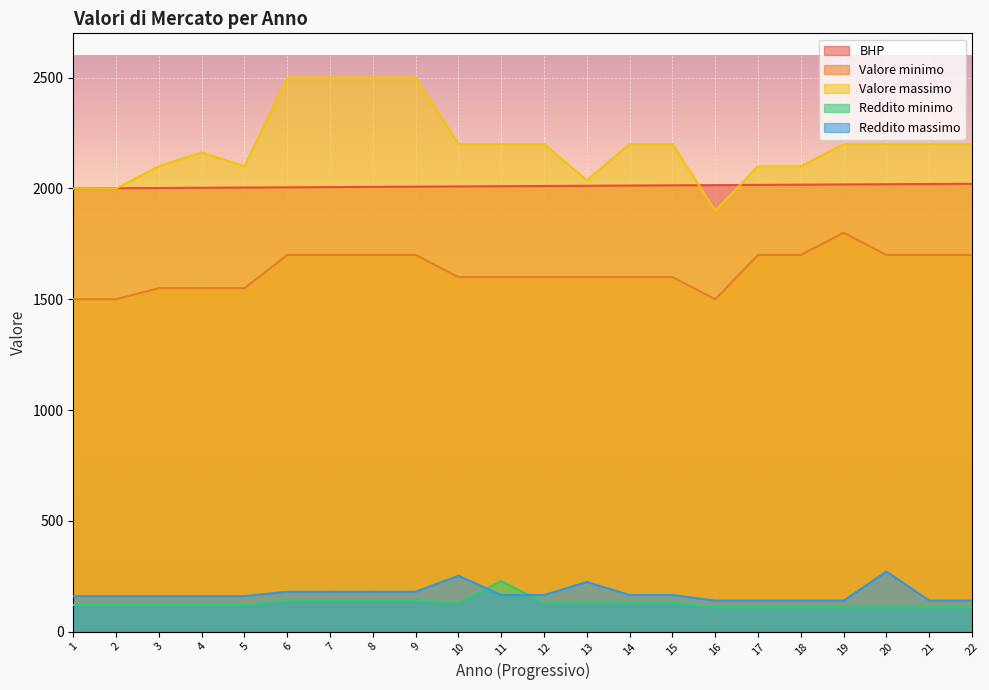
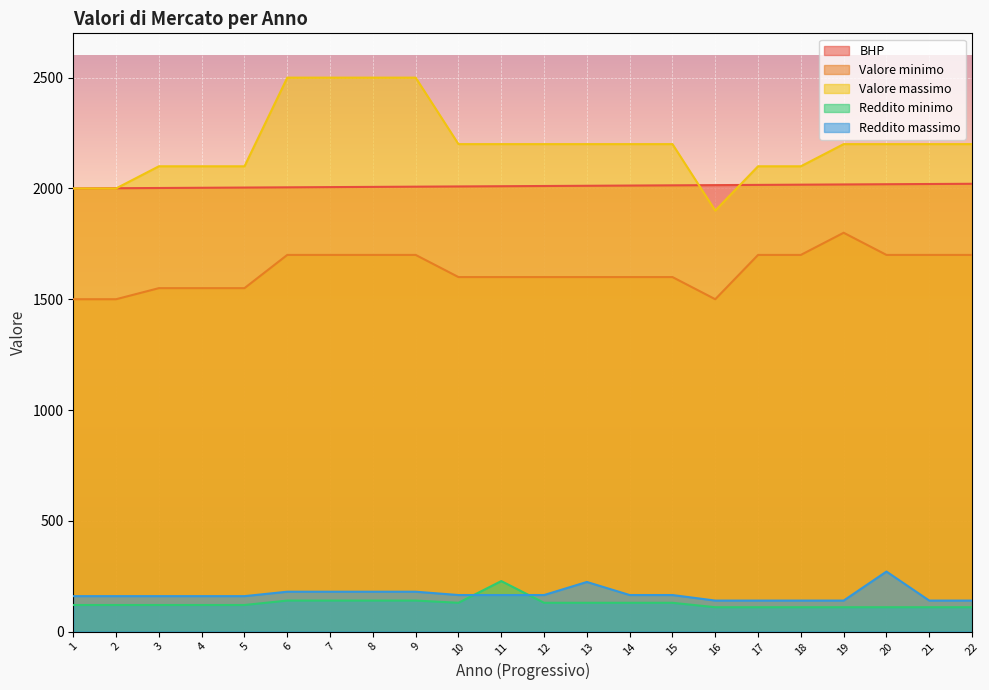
  {
    "Valore massimo": {
      "3": 2100,
-     "4": 2160,
+     "4": 2100,
      "5": 2100,
      "6": 2500,
      "7": 2500,
      "8": 2500,
      "9": 2500,
      "10": 2200,
      "11": 2200,
      "12": 2200,
-     "13": 2040,
+     "13": 2200,
      "14": 2200,
      "15": 2200,
      "16": 1900,
      "17": 2100,
      "18": 2100,
      "19": 2200,
      "20": 2200,
      "21": 2200,
      "22": 2200
    },
    "Reddito minimo": {
      "1": 120,
      "2": 120,
      "3": 120,
      "4": 120,
      "5": 120,
      "6": 140,
      "7": 140,
      "8": 140,
      "9": 140,
      "10": 130,
      "11": 230,
      "12": 130,
      "13": 130,
      "14": 130,
      "15": 130,
      "16": 110,
      "17": 110,
      "18": 110,
      "19": 110,
      "20": 110,
      "21": 110,
      "22": 110
    },
    "Reddito massimo": {
      "1": 160,
      "2": 160,
      "3": 160,
      "4": 160,
      "5": 160,
      "6": 180,
      "7": 180,
      "8": 180,
      "9": 180,
-     "10": 250,
+     "10": 170,
      "11": 170,
      "12": 170,
      "13": 220,
      "14": 170,
      "15": 170,
      "16": 140,
      "17": 140,
      "18": 140,
      "19": 140,
      "20": 270,
      "21": 140,
      "22": 140
    }
  }
